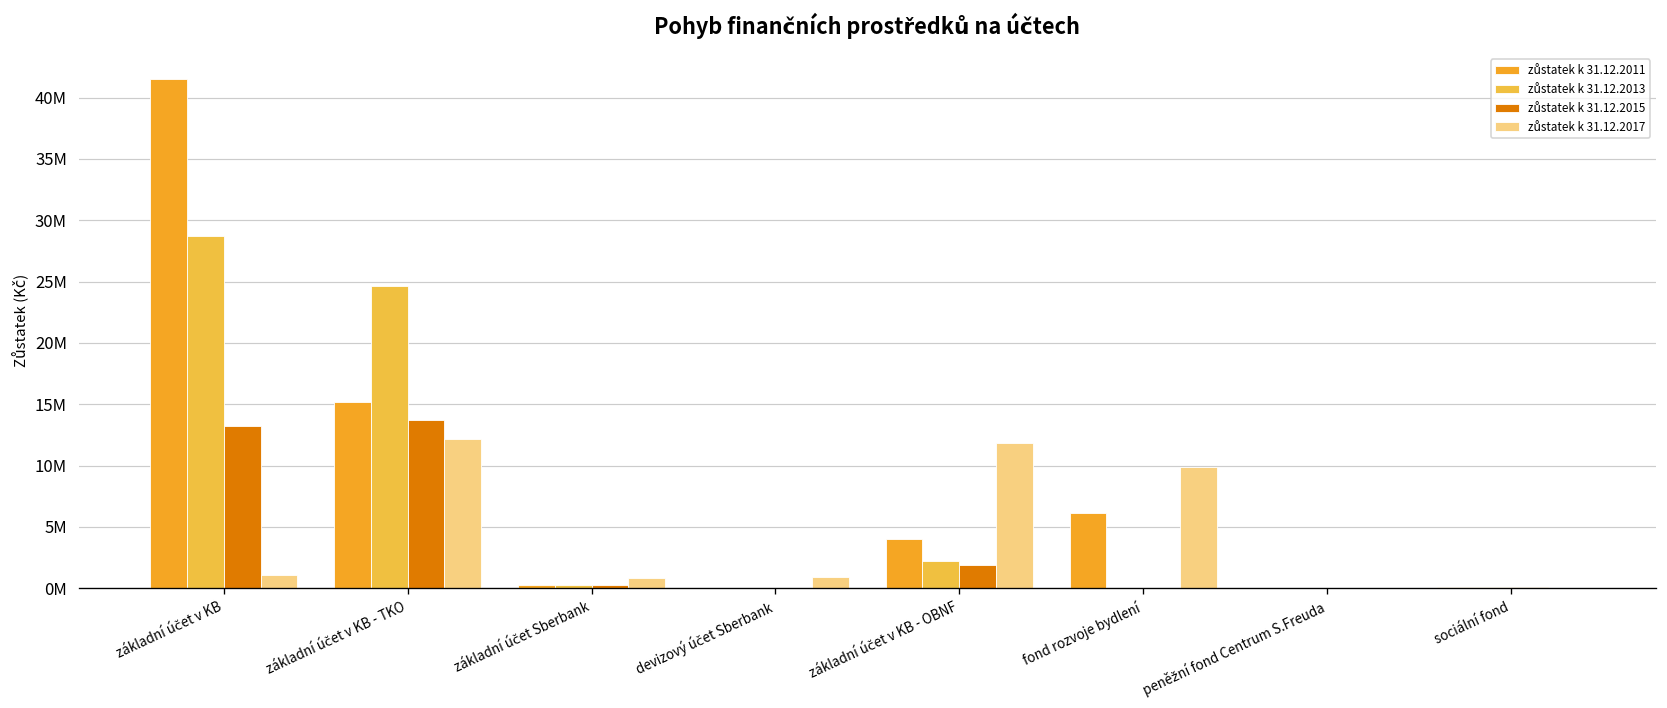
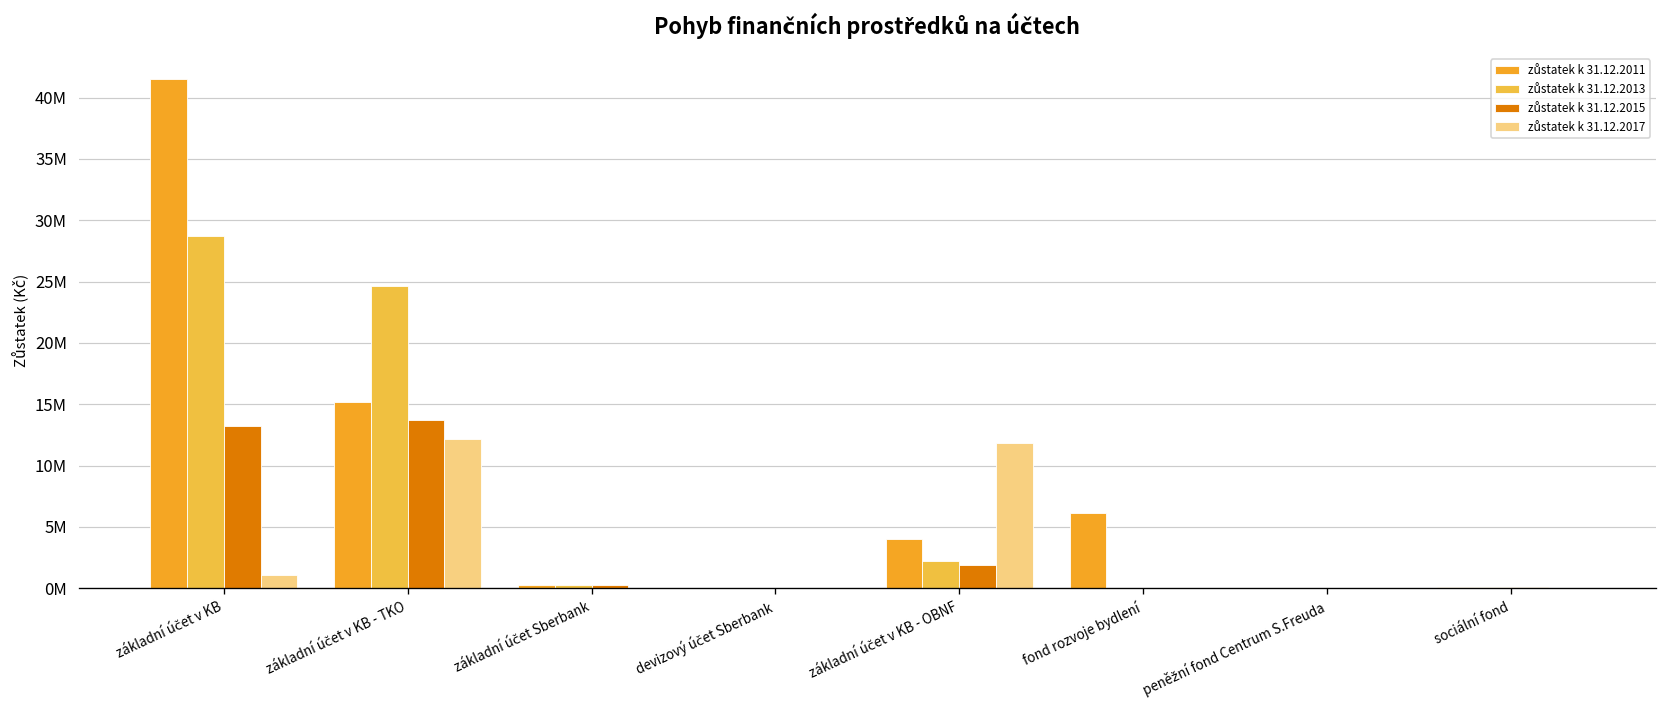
  {
    "zůstatek k 31.12.2017": {
      "základní účet v KB": 1100000,
      "základní účet v KB - TKO": 12200000,
-     "základní účet Sberbank": 800000,
-     "devizový účet Sberbank": 900000,
+     "základní účet Sberbank": 0,
+     "devizový účet Sberbank": 0,
      "základní účet v KB - OBNF": 11800000,
-     "fond rozvoje bydlení": 9900000,
+     "fond rozvoje bydlení": 0,
      "peněžní fond Centrum S.Freuda": 0
    }
  }
